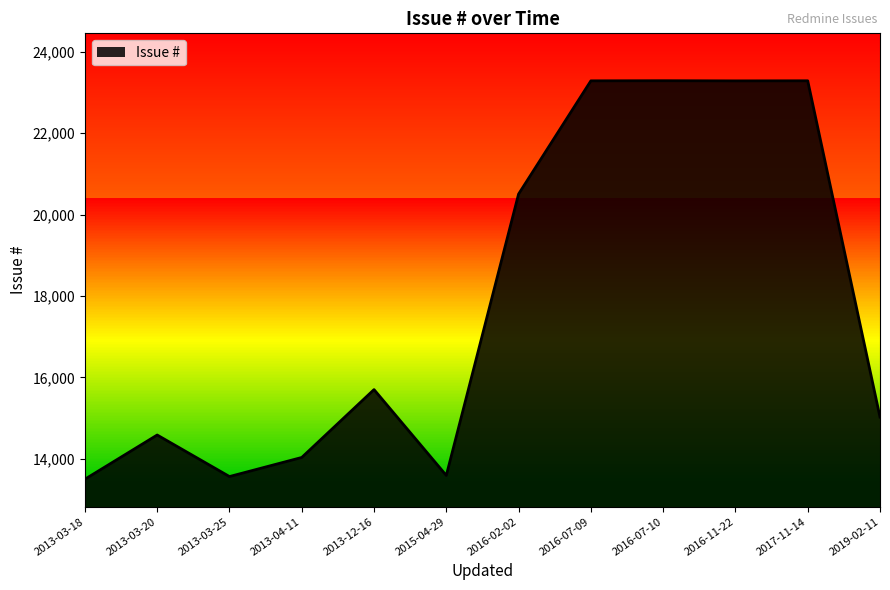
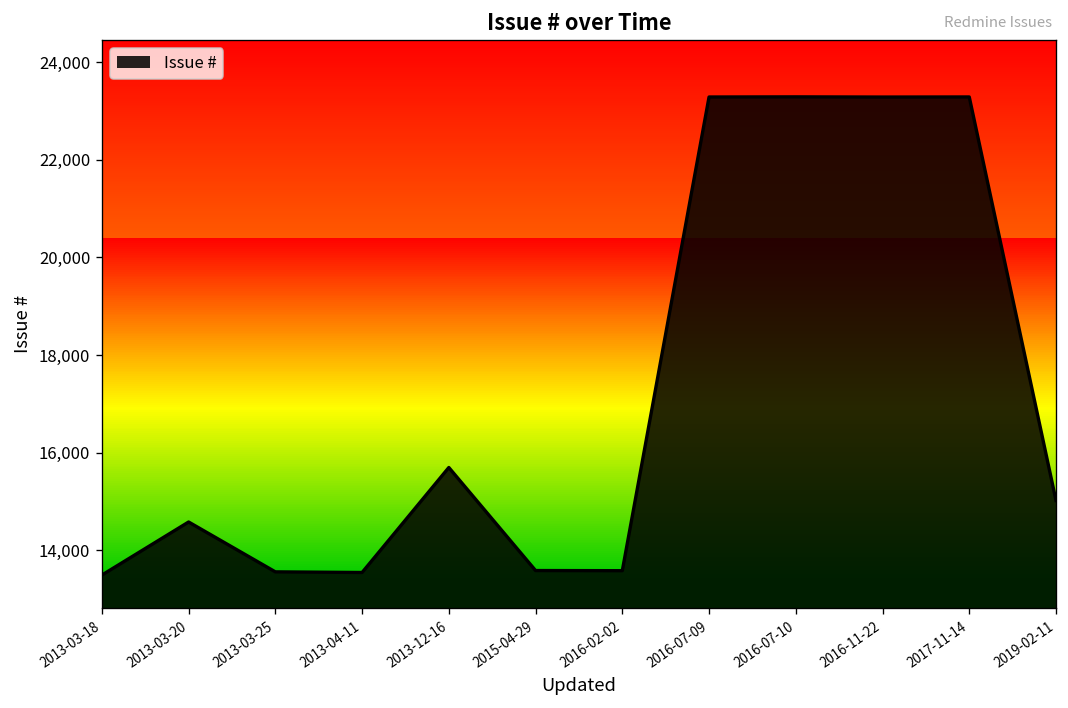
  {
    "2013-03-18": "13,500",
    "2013-03-20": "14,600",
    "2013-03-25": "13,600",
-   "2013-04-11": "14,000",
+   "2013-04-11": "13,500",
    "2013-12-16": "15,700",
    "2015-04-29": "13,600",
-   "2016-02-02": "20,500",
+   "2016-02-02": "13,600",
    "2016-07-09": "23,300",
    "2016-07-10": "23,300",
    "2016-11-22": "23,300",
    "2017-11-14": "23,300",
    "2019-02-11": "15,000"
  }
